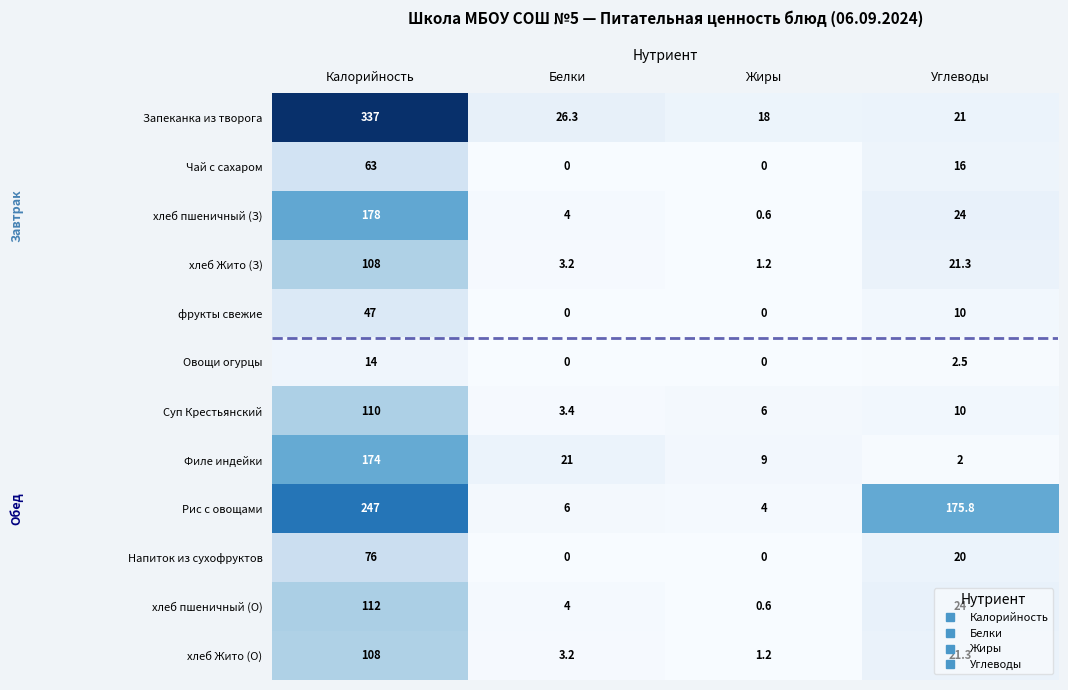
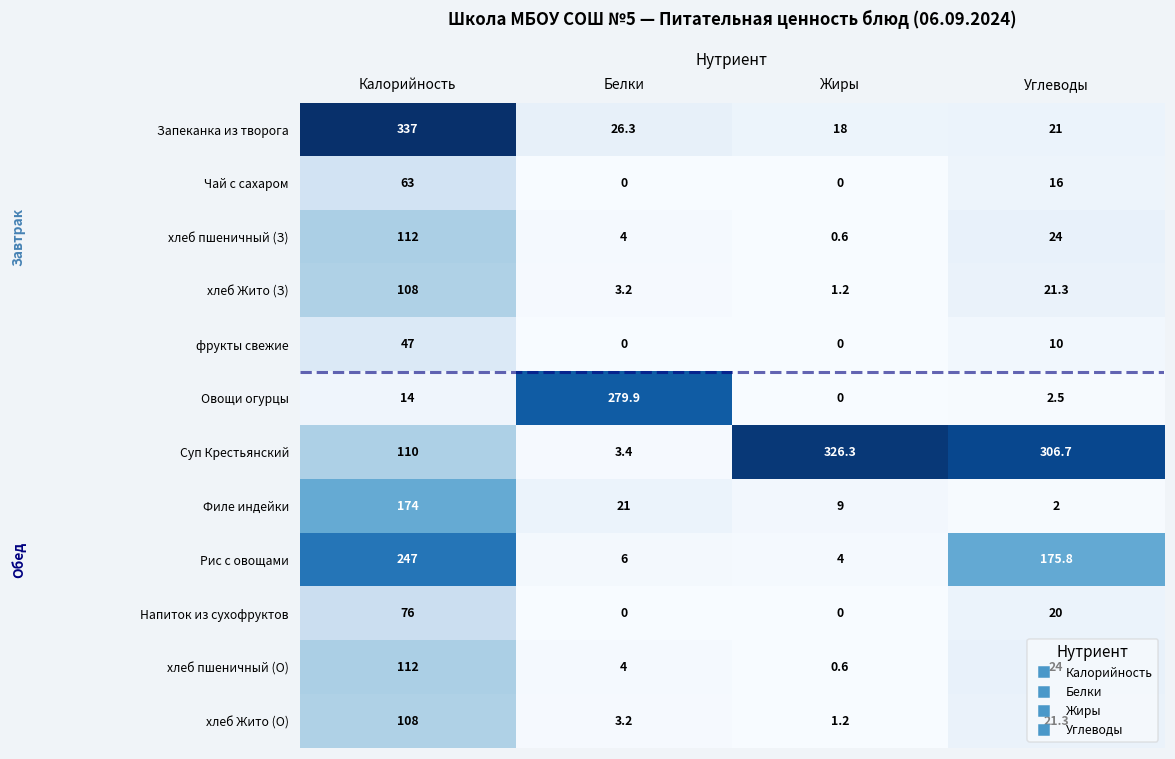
  {
    "Запеканка из творога": {
      "Калорийность": 337,
      "Белки": 26.3,
      "Жиры": 18,
      "Углеводы": 21
    },
    "Чай с сахаром": {
      "Калорийность": 63,
      "Белки": 0,
      "Жиры": 0,
      "Углеводы": 16
    },
    "хлеб пшеничный (З)": {
-     "Калорийность": 178,
+     "Калорийность": 112,
      "Белки": 4,
      "Жиры": 0.6,
      "Углеводы": 24
    },
    "хлеб Жито (З)": {
      "Калорийность": 108,
      "Белки": 3.2,
      "Жиры": 1.2,
      "Углеводы": 21.3
    },
    "фрукты свежие": {
      "Калорийность": 47,
      "Белки": 0,
      "Жиры": 0,
      "Углеводы": 10
    },
    "Овощи огурцы": {
      "Калорийность": 14,
-     "Белки": 0,
+     "Белки": 279.9,
      "Жиры": 0,
      "Углеводы": 2.5
    },
    "Суп Крестьянский": {
      "Калорийность": 110,
      "Белки": 3.4,
-     "Жиры": 6,
-     "Углеводы": 10
+     "Жиры": 326.3,
+     "Углеводы": 306.7
    },
    "Филе индейки": {
      "Калорийность": 174,
      "Белки": 21,
      "Жиры": 9,
      "Углеводы": 2
    },
    "Рис с овощами": {
      "Калорийность": 247,
      "Белки": 6,
      "Жиры": 4,
      "Углеводы": 175.8
    },
    "Напиток из сухофруктов": {
      "Калорийность": 76,
      "Белки": 0,
      "Жиры": 0,
      "Углеводы": 20
    },
    "хлеб пшеничный (О)": {
      "Калорийность": 112,
      "Белки": 4,
      "Жиры": 0.6
    },
    "хлеб Жито (О)": {
      "Калорийность": 108,
      "Белки": 3.2,
      "Жиры": 1.2
    }
  }
